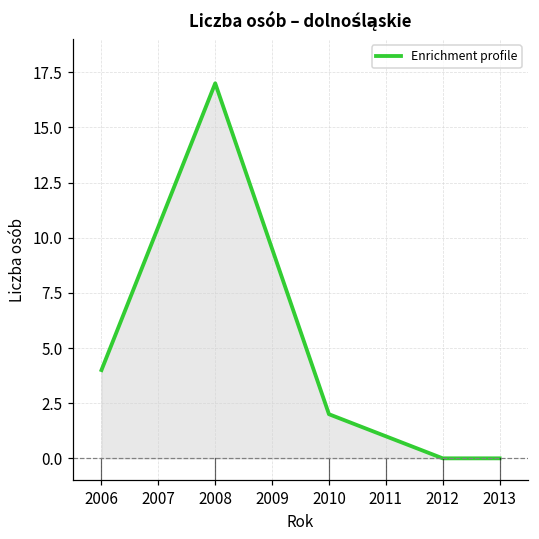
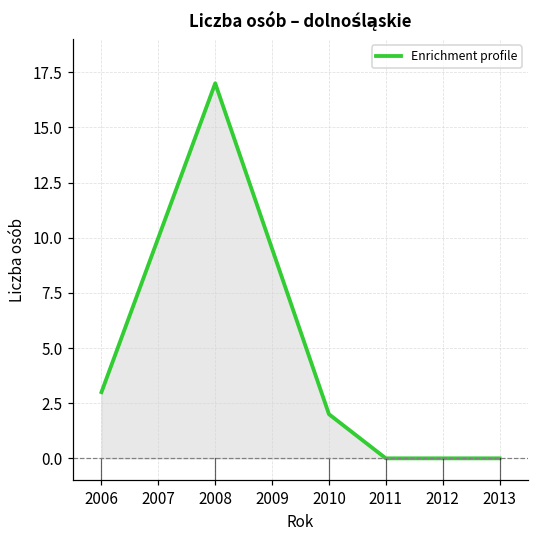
  {
-   "2006": 4,
+   "2006": 3,
    "2008": 17,
    "2010": 2,
-   "2011": 1,
+   "2011": 0,
    "2012": 0,
    "2013": 0
  }
